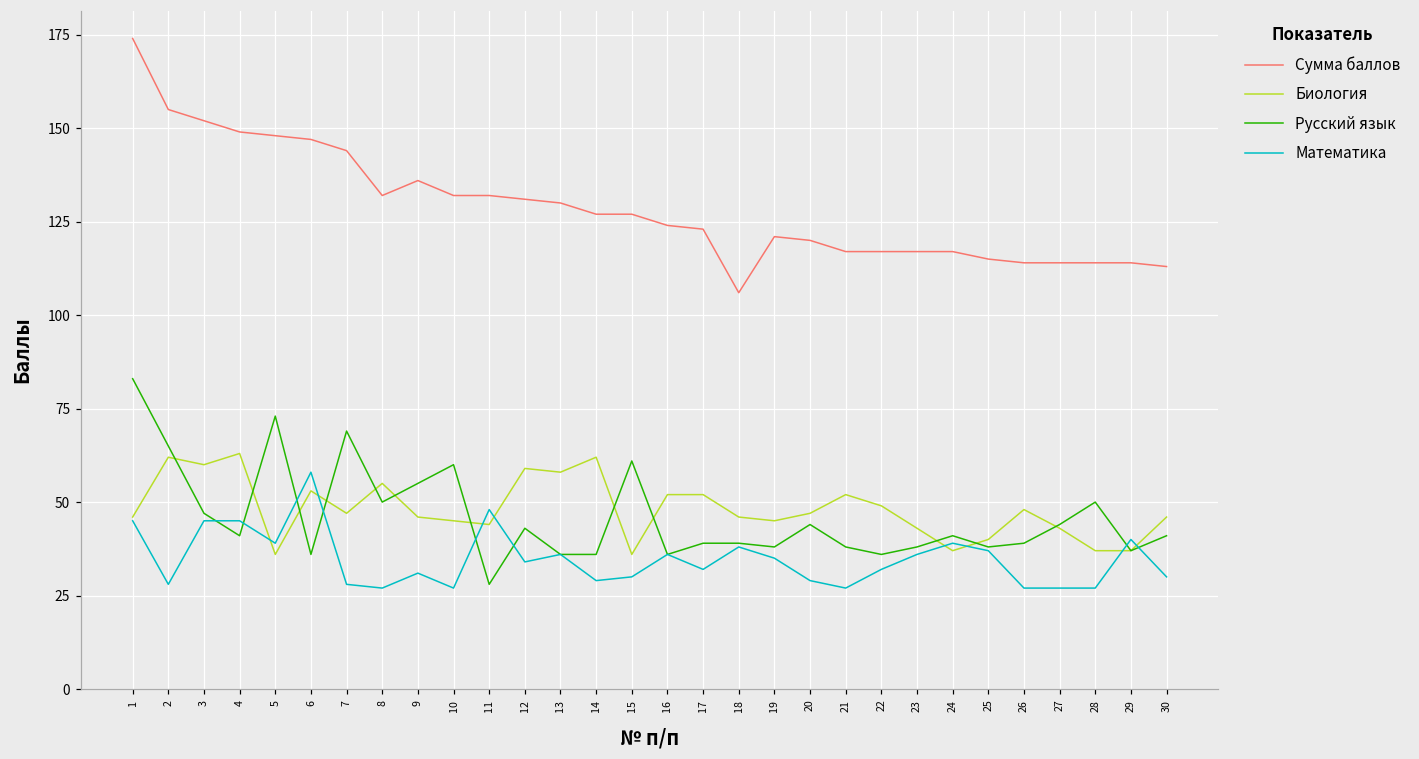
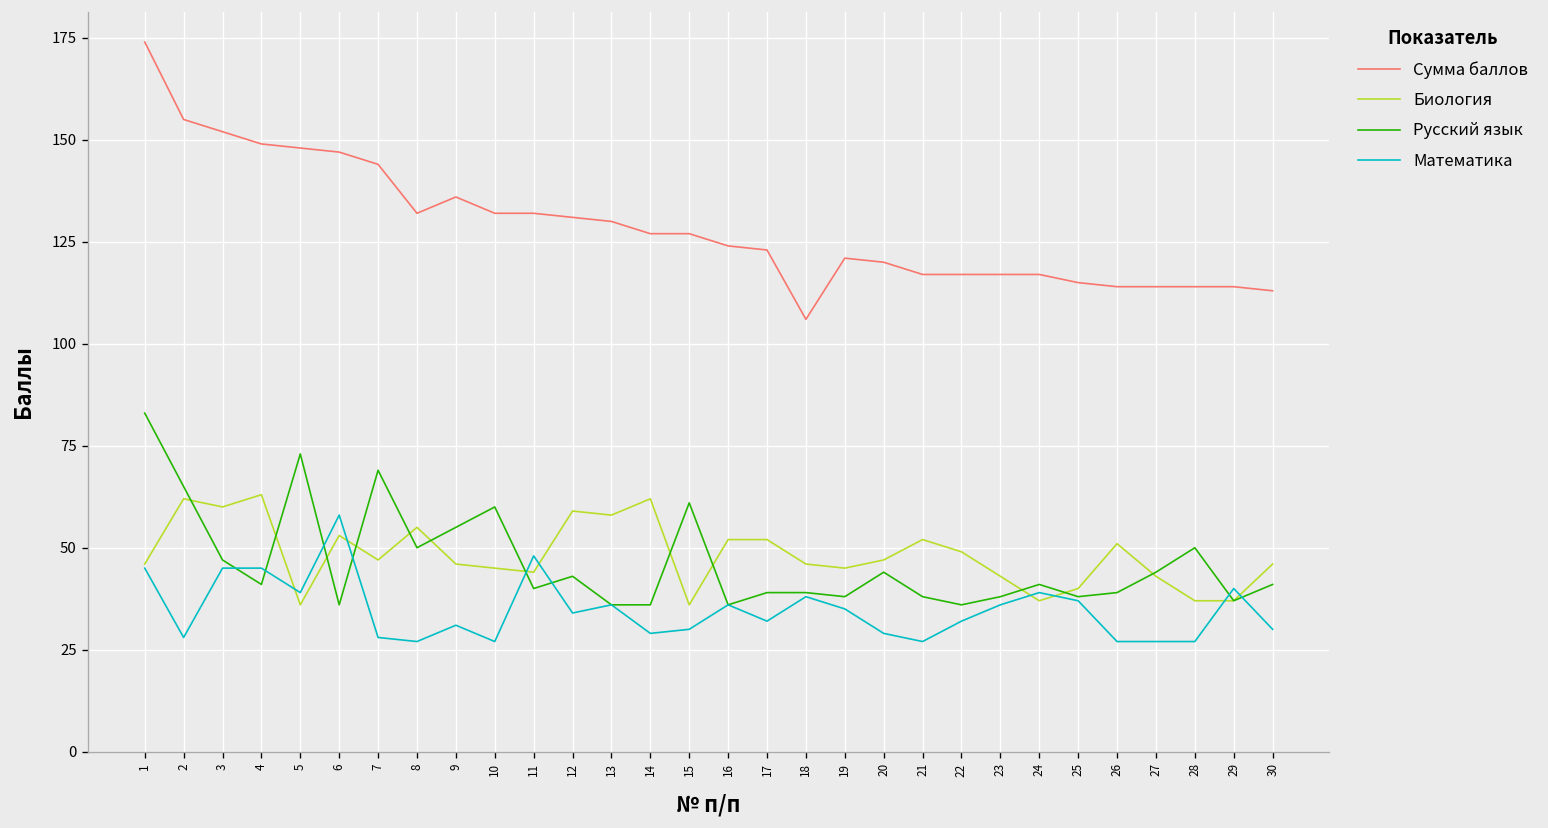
  {
    "Сумма баллов": {
      "1": 174,
      "2": 155,
      "3": 152,
      "4": 149,
      "5": 148,
      "6": 147,
      "7": 144,
      "8": 132,
      "9": 136,
      "10": 132,
      "11": 132,
      "12": 131,
      "13": 130,
      "14": 127,
      "15": 127,
      "16": 124,
      "17": 123,
      "18": 106,
      "19": 121,
      "20": 120,
      "21": 117,
      "22": 117,
      "23": 117,
      "24": 117,
      "25": 115,
      "26": 114,
      "27": 114,
      "28": 114,
      "29": 114,
      "30": 113
    },
    "Биология": {
      "1": 46,
      "2": 62,
      "3": 60,
      "4": 63,
      "5": 36,
      "6": 53,
      "7": 47,
      "8": 55,
      "9": 46,
      "10": 45,
      "11": 44,
      "12": 59,
      "13": 58,
      "14": 62,
      "15": 36,
      "16": 52,
      "17": 52,
      "18": 46,
      "19": 45,
      "20": 47,
      "21": 52,
      "22": 49,
      "23": 43,
      "24": 37,
      "25": 40,
-     "26": 48,
+     "26": 51,
      "27": 43,
      "28": 37,
      "30": 46
    },
    "Русский язык": {
      "1": 83,
      "2": 65,
      "3": 47,
      "4": 41,
      "5": 73,
      "6": 36,
      "7": 69,
      "8": 50,
      "9": 55,
      "10": 60,
-     "11": 28,
+     "11": 40,
      "12": 43,
      "14": 36,
      "15": 61,
      "17": 39,
      "18": 39,
      "19": 38,
      "20": 44,
      "21": 38,
      "22": 36,
      "23": 38,
      "24": 41,
      "25": 38,
      "26": 39,
      "27": 44,
      "28": 50,
      "30": 41
    },
    "Математика": {
      "1": 45,
      "2": 28,
      "3": 45,
      "4": 45,
      "5": 39,
      "6": 58,
      "7": 28,
      "8": 27,
      "9": 31,
      "10": 27,
      "11": 48,
      "12": 34,
      "14": 29,
      "15": 30,
      "17": 32,
      "18": 38,
      "19": 35,
      "20": 29,
      "21": 27,
      "22": 32,
      "23": 36,
      "24": 39,
      "25": 37,
      "26": 27,
      "27": 27,
      "28": 27,
      "29": 40,
      "30": 30
    }
  }
